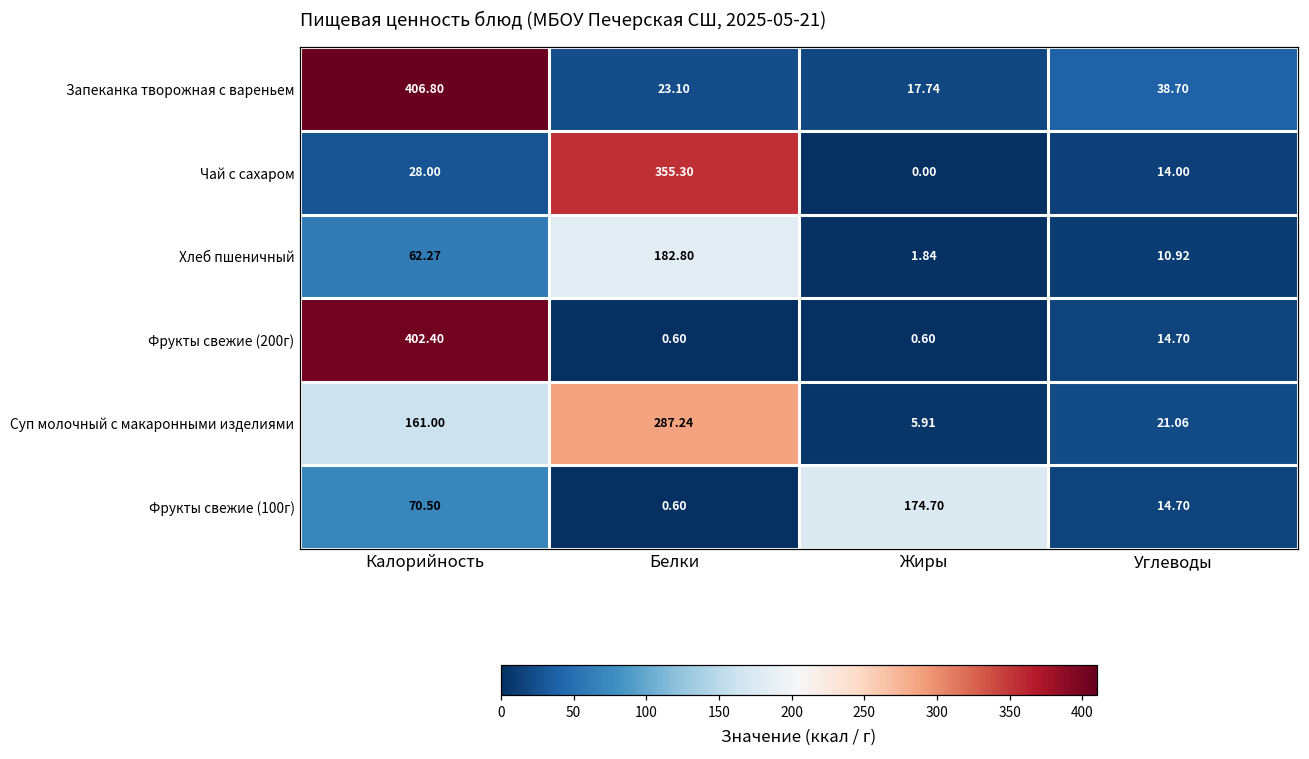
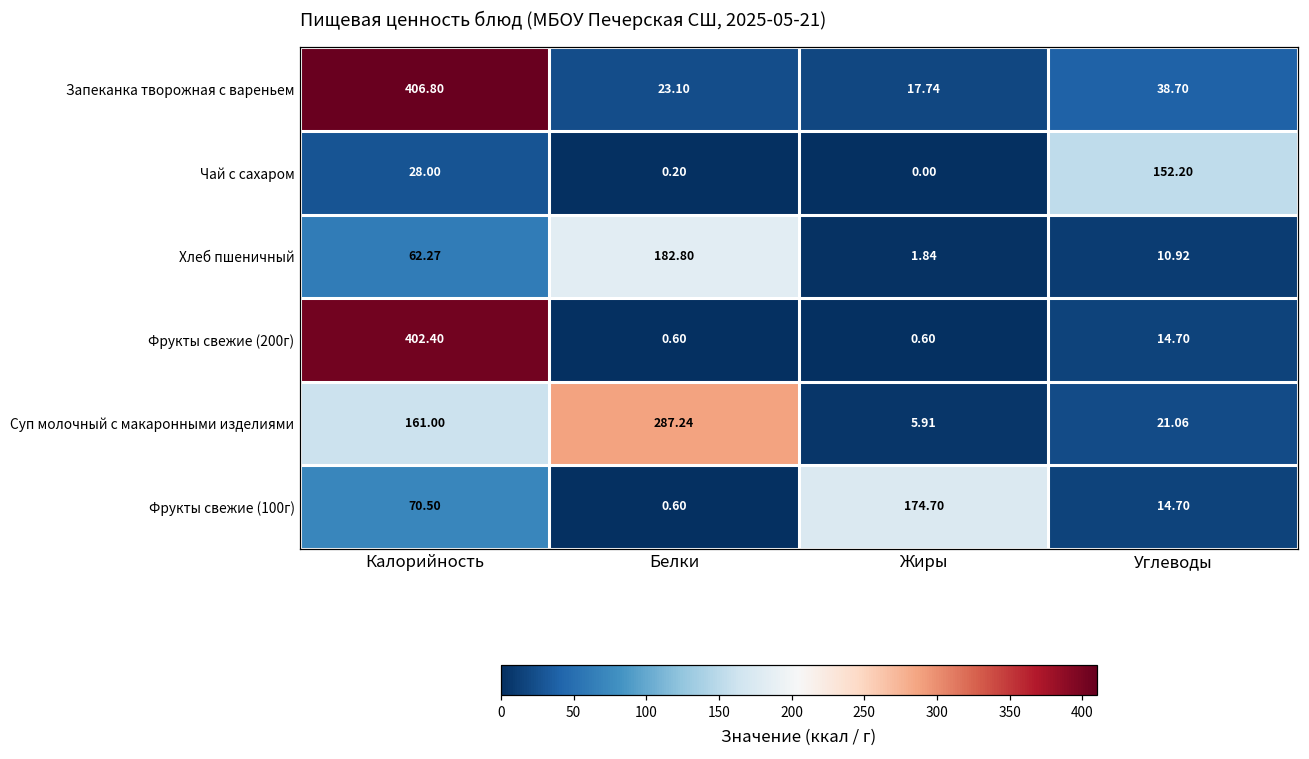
  {
    "Запеканка творожная с вареньем": {
      "Калорийность": 406.80,
      "Белки": 23.10,
      "Жиры": 17.74,
      "Углеводы": 38.70
    },
    "Чай с сахаром": {
      "Калорийность": 28.00,
-     "Белки": 355.30,
+     "Белки": 0.20,
      "Жиры": 0.00,
-     "Углеводы": 14.00
+     "Углеводы": 152.20
    },
    "Хлеб пшеничный": {
      "Калорийность": 62.27,
      "Белки": 182.80,
      "Жиры": 1.84,
      "Углеводы": 10.92
    },
    "Фрукты свежие (200г)": {
      "Калорийность": 402.40,
      "Белки": 0.60,
      "Жиры": 0.60,
      "Углеводы": 14.70
    },
    "Суп молочный с макаронными изделиями": {
      "Калорийность": 161.00,
      "Белки": 287.24,
      "Жиры": 5.91,
      "Углеводы": 21.06
    },
    "Фрукты свежие (100г)": {
      "Калорийность": 70.50,
      "Белки": 0.60,
      "Жиры": 174.70,
      "Углеводы": 14.70
    }
  }
